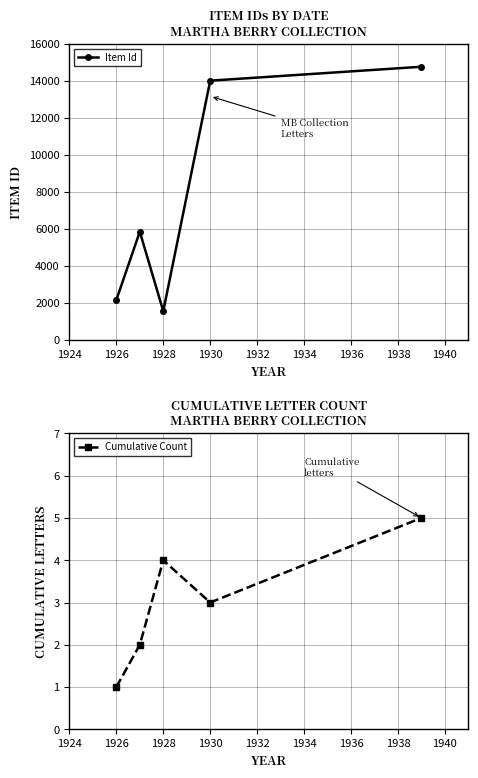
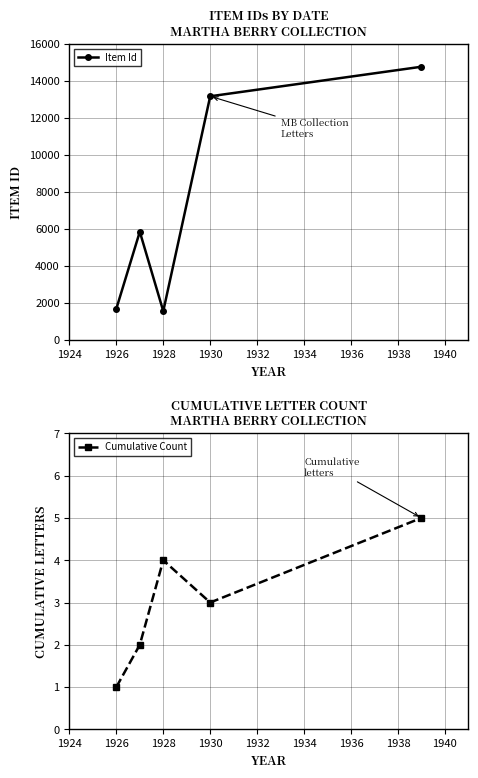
  {
    "ITEM IDs BY DATE MARTHA BERRY COLLECTION": {
-     "1926": 2200,
+     "1926": 1700,
      "1928": 1500,
-     "1930": 14000
+     "1930": 13200
    },
    "CUMULATIVE LETTER COUNT MARTHA BERRY COLLECTION": {
      "1926": 1.0,
      "1928": 4.0,
      "1930": 3.0
    }
  }
